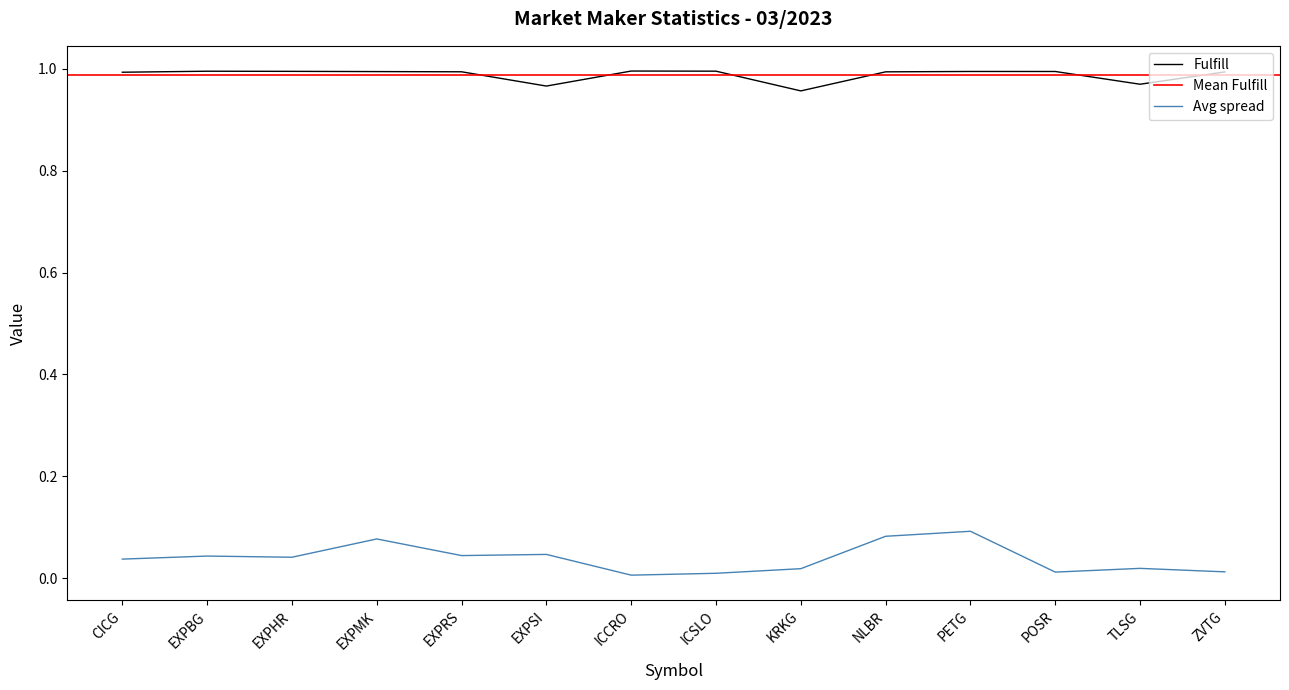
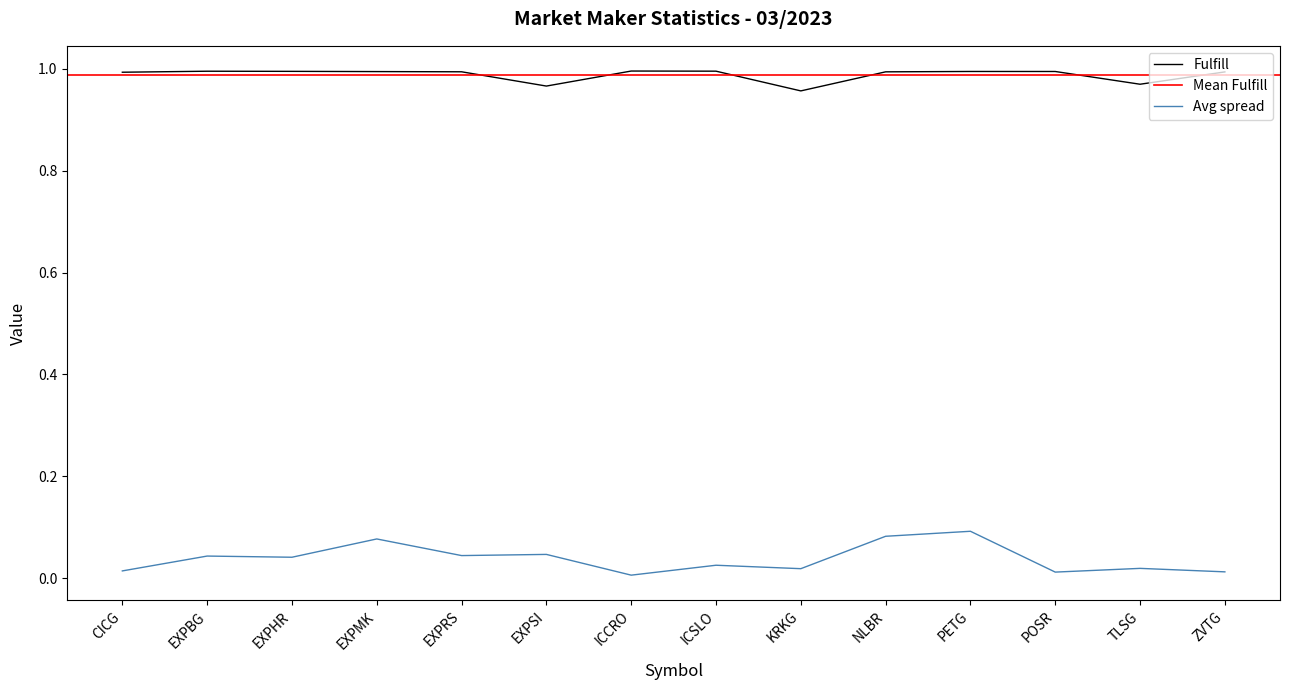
  {
    "Fulfill": {
      "CICG": 0.99,
      "EXPBG": 1.00,
      "EXPHR": 1.00,
      "EXPMK": 0.99,
      "EXPRS": 0.99,
      "EXPSI": 0.97,
      "ICCRO": 1.00,
      "ICSLO": 1.00,
      "KRKG": 0.96,
      "NLBR": 0.99,
      "PETG": 1.00,
      "POSR": 0.99,
      "TLSG": 0.97
    },
    "Avg spread": {
-     "CICG": 0.04,
+     "CICG": 0.01,
      "EXPBG": 0.04,
      "EXPHR": 0.04,
      "EXPMK": 0.08,
      "EXPRS": 0.04,
      "EXPSI": 0.05,
      "ICCRO": 0.01,
-     "ICSLO": 0.01,
+     "ICSLO": 0.03,
      "KRKG": 0.02,
      "NLBR": 0.08,
      "PETG": 0.09,
      "POSR": 0.01,
      "TLSG": 0.02,
      "ZVTG": 0.01
    }
  }
